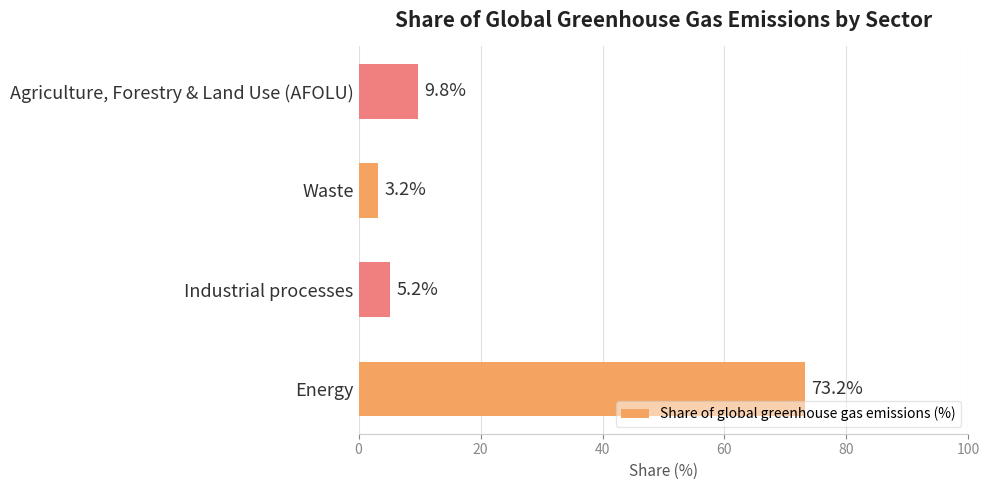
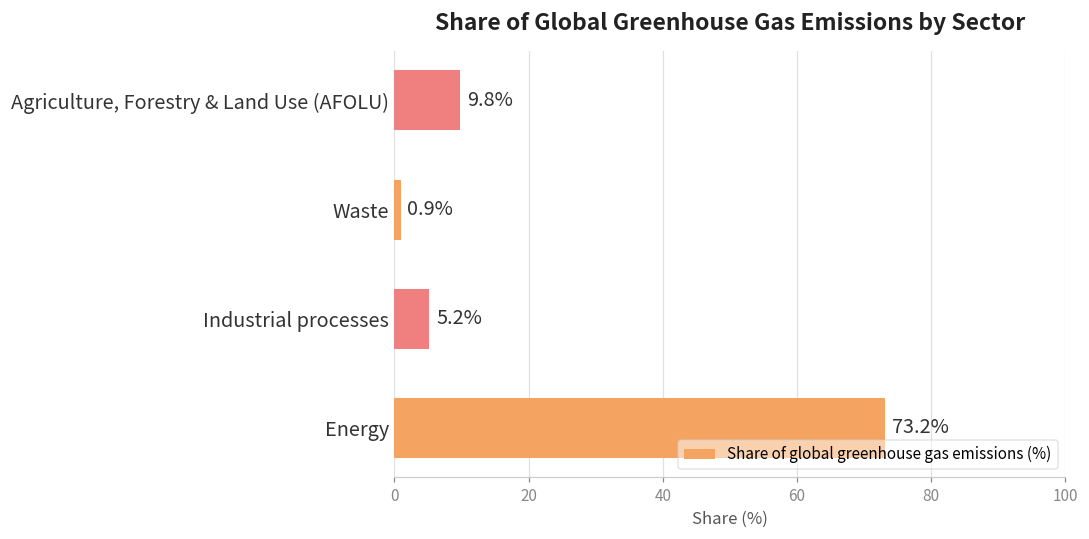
  {
    "Agriculture, Forestry & Land Use (AFOLU)": "9.8%",
-   "Waste": "3.2%",
+   "Waste": "0.9%",
    "Industrial processes": "5.2%",
    "Energy": "73.2%"
  }
